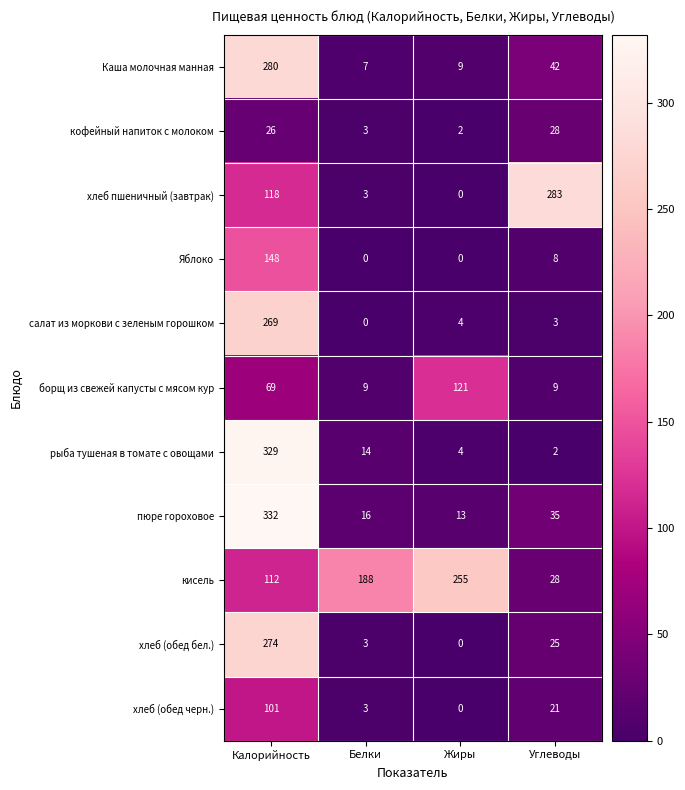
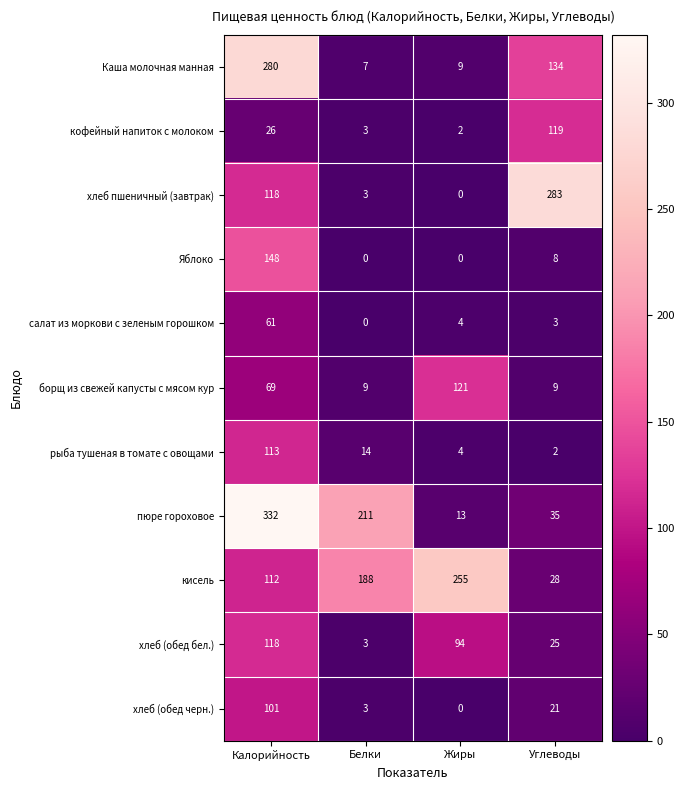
  {
    "Каша молочная манная": {
      "Калорийность": 280,
      "Белки": 7,
      "Жиры": 9,
-     "Углеводы": 42
+     "Углеводы": 134
    },
    "кофейный напиток с молоком": {
      "Калорийность": 26,
      "Белки": 3,
      "Жиры": 2,
-     "Углеводы": 28
+     "Углеводы": 119
    },
    "хлеб пшеничный (завтрак)": {
      "Калорийность": 118,
      "Белки": 3,
      "Жиры": 0,
      "Углеводы": 283
    },
    "Яблоко": {
      "Калорийность": 148,
      "Белки": 0,
      "Жиры": 0,
      "Углеводы": 8
    },
    "салат из моркови с зеленым горошком": {
-     "Калорийность": 269,
+     "Калорийность": 61,
      "Белки": 0,
      "Жиры": 4,
      "Углеводы": 3
    },
    "борщ из свежей капусты с мясом кур": {
      "Калорийность": 69,
      "Белки": 9,
      "Жиры": 121,
      "Углеводы": 9
    },
    "рыба тушеная в томате с овощами": {
-     "Калорийность": 329,
+     "Калорийность": 113,
      "Белки": 14,
      "Жиры": 4,
      "Углеводы": 2
    },
    "пюре гороховое": {
      "Калорийность": 332,
-     "Белки": 16,
+     "Белки": 211,
      "Жиры": 13,
      "Углеводы": 35
    },
    "кисель": {
      "Калорийность": 112,
      "Белки": 188,
      "Жиры": 255,
      "Углеводы": 28
    },
    "хлеб (обед бел.)": {
-     "Калорийность": 274,
+     "Калорийность": 118,
      "Белки": 3,
-     "Жиры": 0,
+     "Жиры": 94,
      "Углеводы": 25
    },
    "хлеб (обед черн.)": {
      "Калорийность": 101,
      "Белки": 3,
      "Жиры": 0,
      "Углеводы": 21
    }
  }
